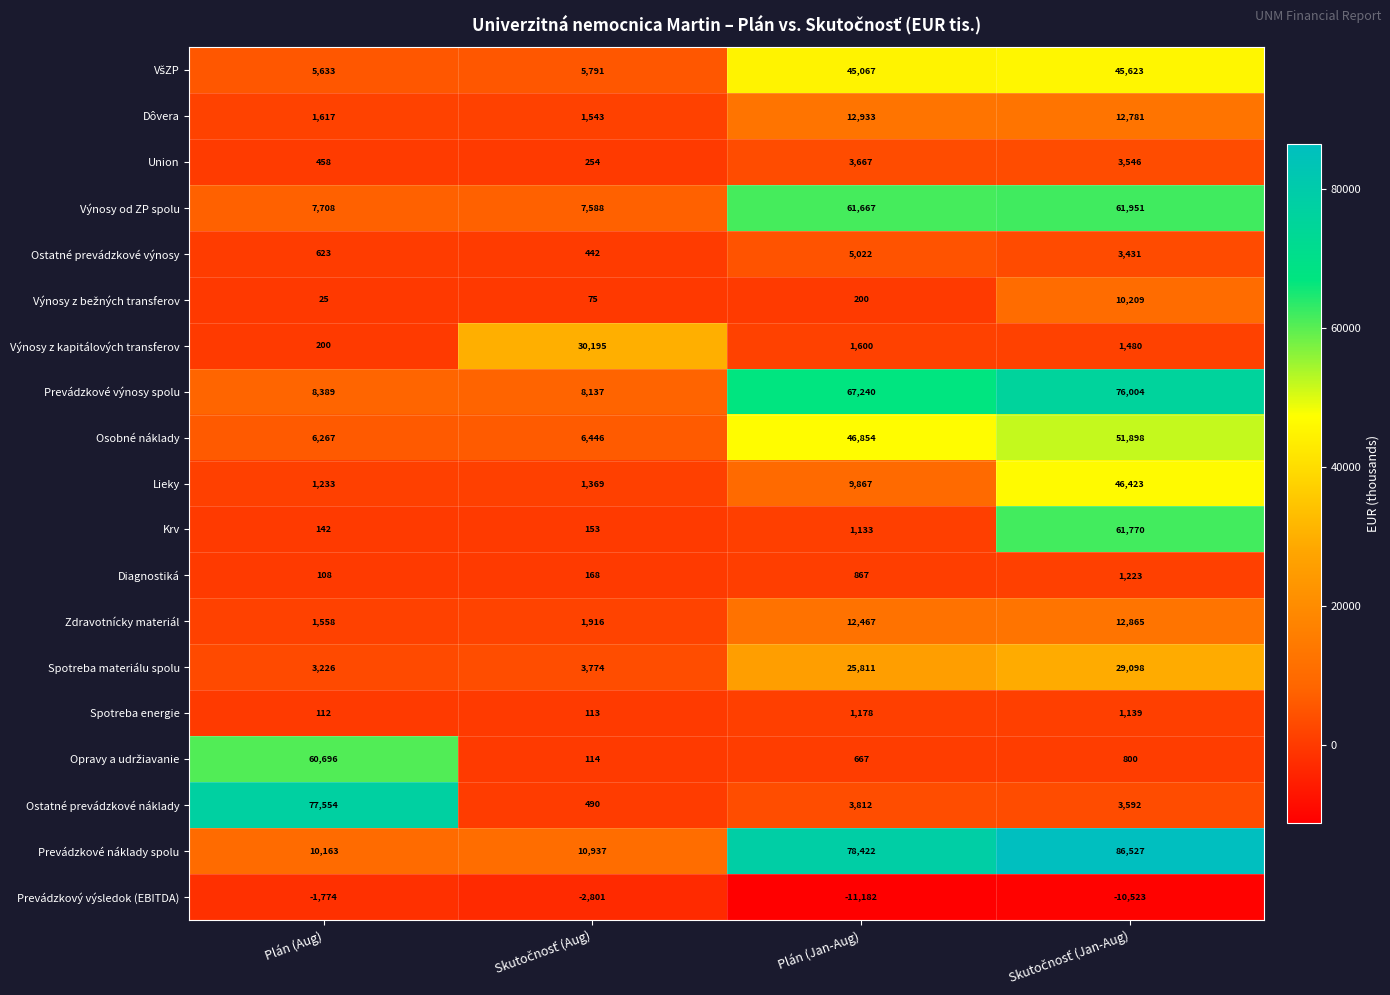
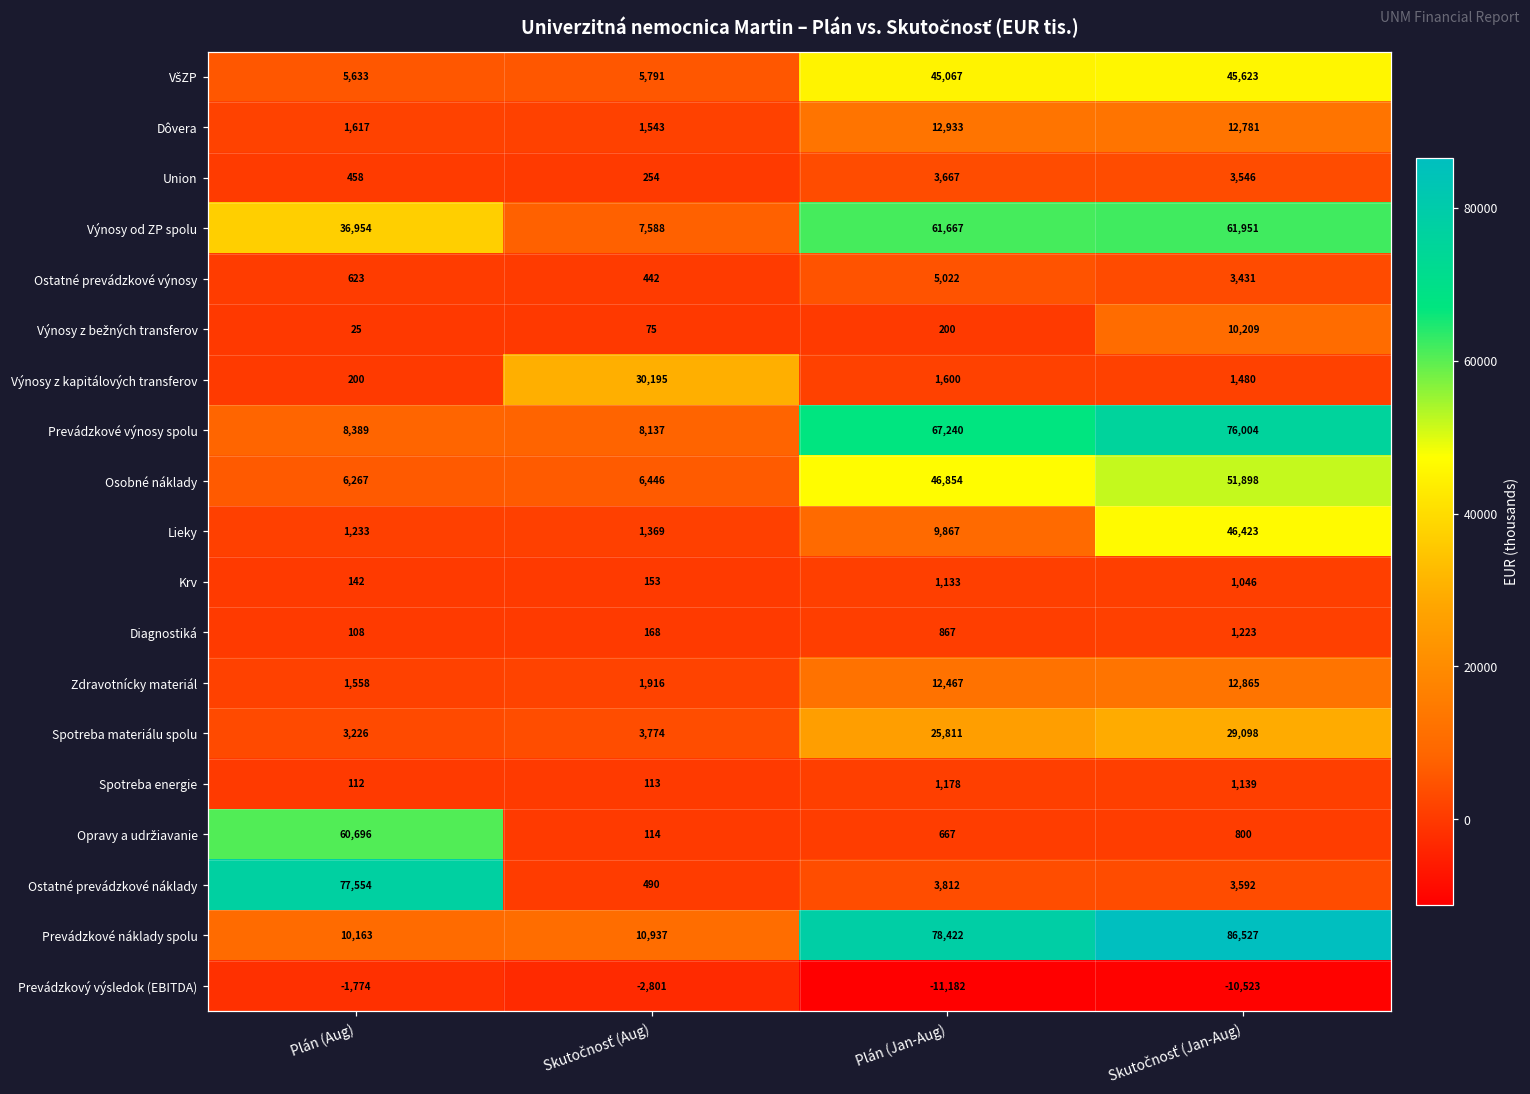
  {
    "VšZP": {
      "Plán (Aug)": "5,633",
      "Skutočnosť (Aug)": "5,791",
      "Plán (Jan-Aug)": "45,067",
      "Skutočnosť (Jan-Aug)": "45,623"
    },
    "Dôvera": {
      "Plán (Aug)": "1,617",
      "Skutočnosť (Aug)": "1,543",
      "Plán (Jan-Aug)": "12,933",
      "Skutočnosť (Jan-Aug)": "12,781"
    },
    "Union": {
      "Plán (Aug)": "458",
      "Skutočnosť (Aug)": "254",
      "Plán (Jan-Aug)": "3,667",
      "Skutočnosť (Jan-Aug)": "3,546"
    },
    "Výnosy od ZP spolu": {
-     "Plán (Aug)": "7,708",
+     "Plán (Aug)": "36,954",
      "Skutočnosť (Aug)": "7,588",
      "Plán (Jan-Aug)": "61,667",
      "Skutočnosť (Jan-Aug)": "61,951"
    },
    "Ostatné prevádzkové výnosy": {
      "Plán (Aug)": "623",
      "Skutočnosť (Aug)": "442",
      "Plán (Jan-Aug)": "5,022",
      "Skutočnosť (Jan-Aug)": "3,431"
    },
    "Výnosy z bežných transferov": {
      "Plán (Aug)": "25",
      "Skutočnosť (Aug)": "75",
      "Plán (Jan-Aug)": "200",
      "Skutočnosť (Jan-Aug)": "10,209"
    },
    "Výnosy z kapitálových transferov": {
      "Plán (Aug)": "200",
      "Skutočnosť (Aug)": "30,195",
      "Plán (Jan-Aug)": "1,600",
      "Skutočnosť (Jan-Aug)": "1,480"
    },
    "Prevádzkové výnosy spolu": {
      "Plán (Aug)": "8,389",
      "Skutočnosť (Aug)": "8,137",
      "Plán (Jan-Aug)": "67,240",
      "Skutočnosť (Jan-Aug)": "76,004"
    },
    "Osobné náklady": {
      "Plán (Aug)": "6,267",
      "Skutočnosť (Aug)": "6,446",
      "Plán (Jan-Aug)": "46,854",
      "Skutočnosť (Jan-Aug)": "51,898"
    },
    "Lieky": {
      "Plán (Aug)": "1,233",
      "Skutočnosť (Aug)": "1,369",
      "Plán (Jan-Aug)": "9,867",
      "Skutočnosť (Jan-Aug)": "46,423"
    },
    "Krv": {
      "Plán (Aug)": "142",
      "Skutočnosť (Aug)": "153",
      "Plán (Jan-Aug)": "1,133",
-     "Skutočnosť (Jan-Aug)": "61,770"
+     "Skutočnosť (Jan-Aug)": "1,046"
    },
    "Diagnostiká": {
      "Plán (Aug)": "108",
      "Skutočnosť (Aug)": "168",
      "Plán (Jan-Aug)": "867",
      "Skutočnosť (Jan-Aug)": "1,223"
    },
    "Zdravotnícky materiál": {
      "Plán (Aug)": "1,558",
      "Skutočnosť (Aug)": "1,916",
      "Plán (Jan-Aug)": "12,467",
      "Skutočnosť (Jan-Aug)": "12,865"
    },
    "Spotreba materiálu spolu": {
      "Plán (Aug)": "3,226",
      "Skutočnosť (Aug)": "3,774",
      "Plán (Jan-Aug)": "25,811",
      "Skutočnosť (Jan-Aug)": "29,098"
    },
    "Spotreba energie": {
      "Plán (Aug)": "112",
      "Skutočnosť (Aug)": "113",
      "Plán (Jan-Aug)": "1,178",
      "Skutočnosť (Jan-Aug)": "1,139"
    },
    "Opravy a udržiavanie": {
      "Plán (Aug)": "60,696",
      "Skutočnosť (Aug)": "114",
      "Plán (Jan-Aug)": "667",
      "Skutočnosť (Jan-Aug)": "800"
    },
    "Ostatné prevádzkové náklady": {
      "Plán (Aug)": "77,554",
      "Skutočnosť (Aug)": "490",
      "Plán (Jan-Aug)": "3,812",
      "Skutočnosť (Jan-Aug)": "3,592"
    },
    "Prevádzkové náklady spolu": {
      "Plán (Aug)": "10,163",
      "Skutočnosť (Aug)": "10,937",
      "Plán (Jan-Aug)": "78,422",
      "Skutočnosť (Jan-Aug)": "86,527"
    },
    "Prevádzkový výsledok (EBITDA)": {
      "Plán (Aug)": "-1,774",
      "Skutočnosť (Aug)": "-2,801",
      "Plán (Jan-Aug)": "-11,182",
      "Skutočnosť (Jan-Aug)": "-10,523"
    }
  }
